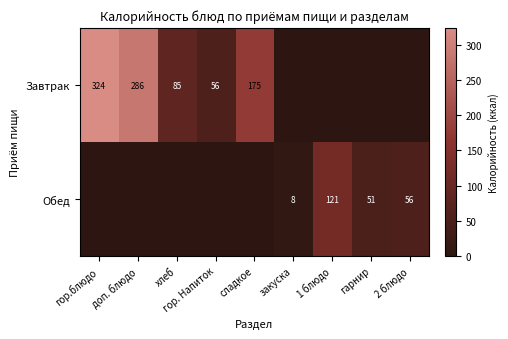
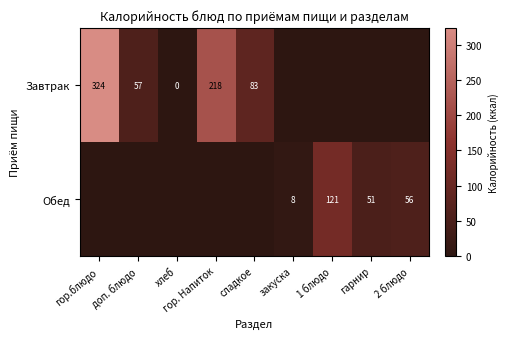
  {
    "Завтрак": {
      "гор.блюдо": 324,
-     "доп. блюдо": 286,
-     "хлеб": 85,
-     "гор. Напиток": 56,
-     "сладкое": 175
+     "доп. блюдо": 57,
+     "хлеб": 0,
+     "гор. Напиток": 218,
+     "сладкое": 83
    },
    "Обед": {
      "закуска": 8,
      "1 блюдо": 121,
      "гарнир": 51,
      "2 блюдо": 56
    }
  }
